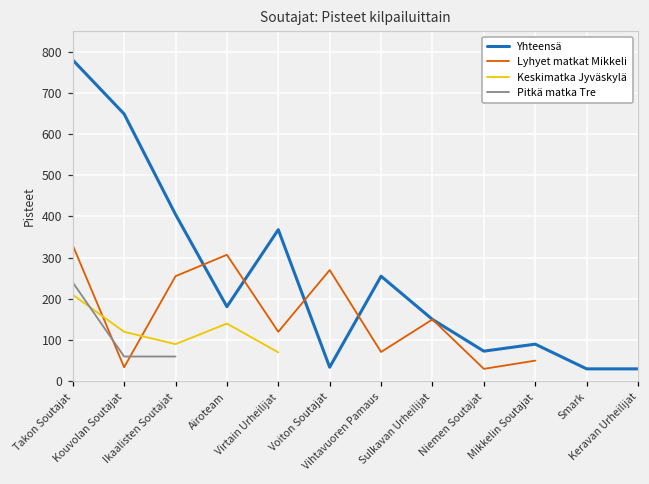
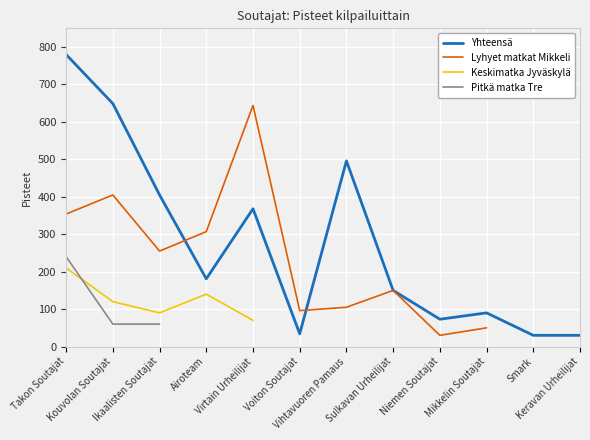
  {
    "Yhteensä": {
      "Takon Soutajat": 780,
      "Kouvolan Soutajat": 650,
      "Ikaalisten Soutajat": 410,
      "Airoteam": 180,
      "Virtain Urheilijat": 370,
      "Voiton Soutajat": 30,
-     "Vihtavuoren Pamaus": 260,
+     "Vihtavuoren Pamaus": 500,
      "Niemen Soutajat": 70,
      "Mikkelin Soutajat": 90
    },
    "Lyhyet matkat Mikkeli": {
-     "Takon Soutajat": 330,
-     "Kouvolan Soutajat": 30,
+     "Takon Soutajat": 350,
+     "Kouvolan Soutajat": 410,
      "Ikaalisten Soutajat": 260,
      "Airoteam": 310,
-     "Virtain Urheilijat": 120,
-     "Voiton Soutajat": 270,
-     "Vihtavuoren Pamaus": 70,
+     "Virtain Urheilijat": 640,
+     "Voiton Soutajat": 100,
+     "Vihtavuoren Pamaus": 110,
      "Mikkelin Soutajat": 50
    },
    "Keskimatka Jyväskylä": {
      "Takon Soutajat": 210,
      "Kouvolan Soutajat": 120,
      "Ikaalisten Soutajat": 90,
      "Airoteam": 140,
      "Virtain Urheilijat": 70,
      "Vihtavuoren Pamaus": 150
    },
    "Pitkä matka Tre": {
      "Takon Soutajat": 240,
      "Kouvolan Soutajat": 60,
      "Ikaalisten Soutajat": 60,
      "Virtain Urheilijat": 90,
      "Niemen Soutajat": 60
    }
  }
